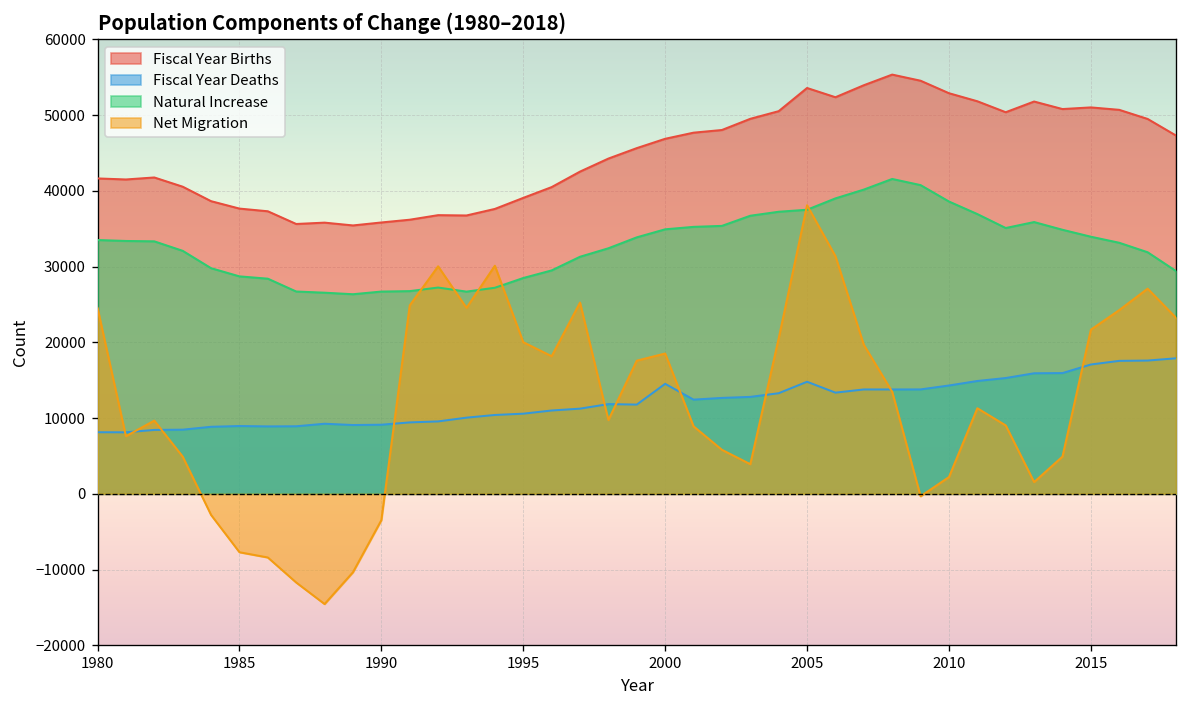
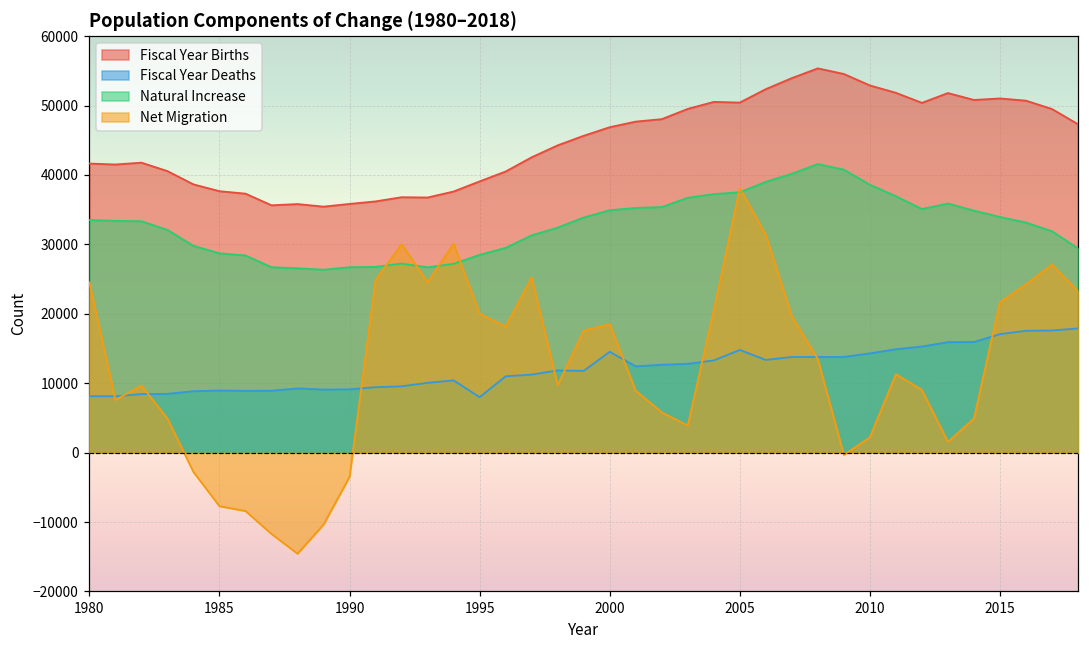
  {
    "Fiscal Year Births": {
      "1980": 42000,
      "1985": 38000,
      "1990": 36000,
      "1995": 39000,
      "2000": 47000,
-     "2005": 54000,
+     "2005": 50000,
      "2010": 53000,
      "2015": 51000
    },
    "Fiscal Year Deaths": {
      "1980": 8000,
      "1985": 9000,
      "1990": 9000,
-     "1995": 11000,
+     "1995": 8000,
      "2000": 15000,
      "2005": 15000,
      "2010": 14000,
      "2015": 17000
    },
    "Natural Increase": {
      "1980": 34000,
      "1985": 29000,
      "1990": 27000,
      "1995": 28000,
      "2000": 35000,
      "2005": 38000,
      "2010": 39000,
      "2015": 34000
    }
  }
